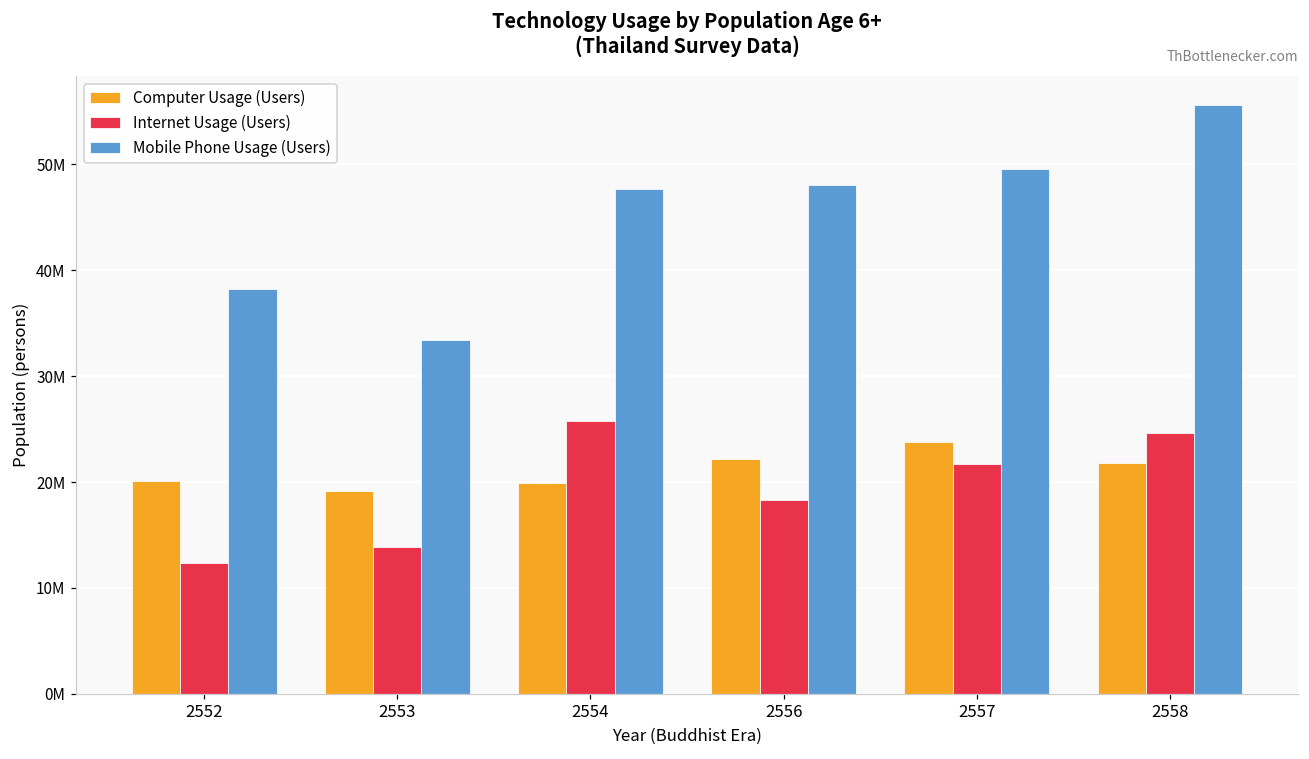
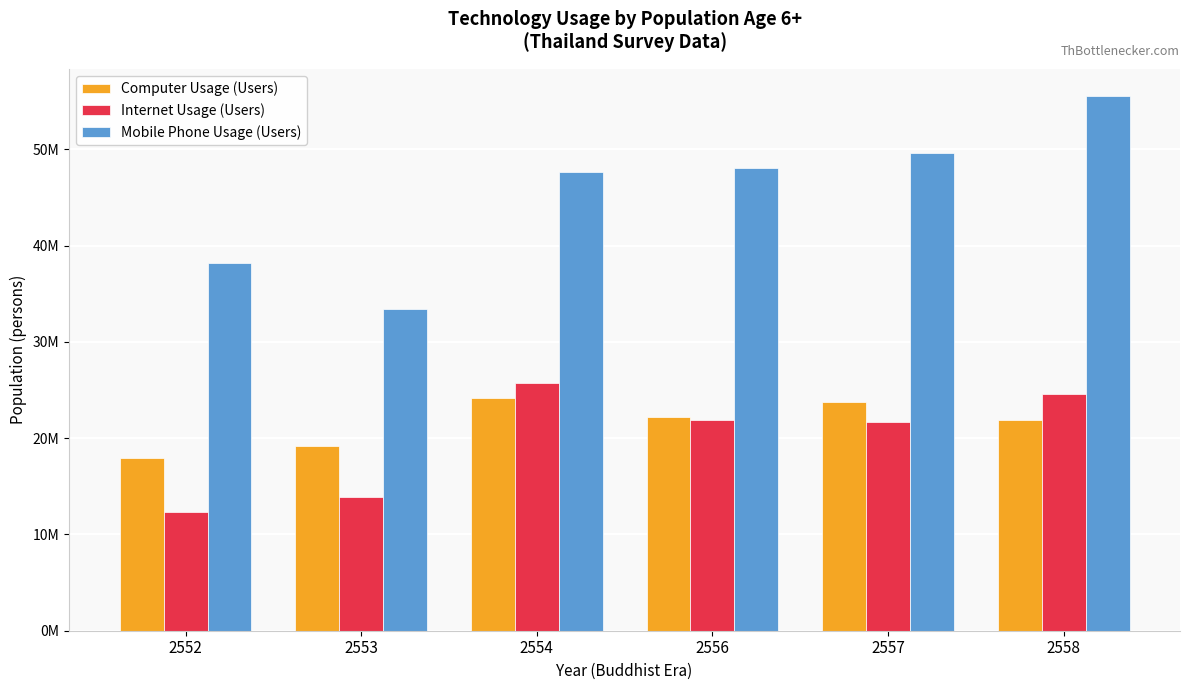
  {
    "Computer Usage (Users)": {
-     "2552": 20000000,
+     "2552": 18000000,
      "2553": 19000000,
-     "2554": 20000000,
+     "2554": 24000000,
      "2556": 22000000,
      "2557": 24000000,
      "2558": 22000000
    },
    "Internet Usage (Users)": {
      "2552": 12000000,
      "2553": 14000000,
      "2554": 26000000,
-     "2556": 18000000,
+     "2556": 22000000,
      "2557": 22000000,
      "2558": 25000000
    },
    "Mobile Phone Usage (Users)": {
      "2552": 38000000,
      "2553": 33000000,
      "2554": 48000000,
      "2556": 48000000,
      "2557": 50000000,
      "2558": 56000000
    }
  }
